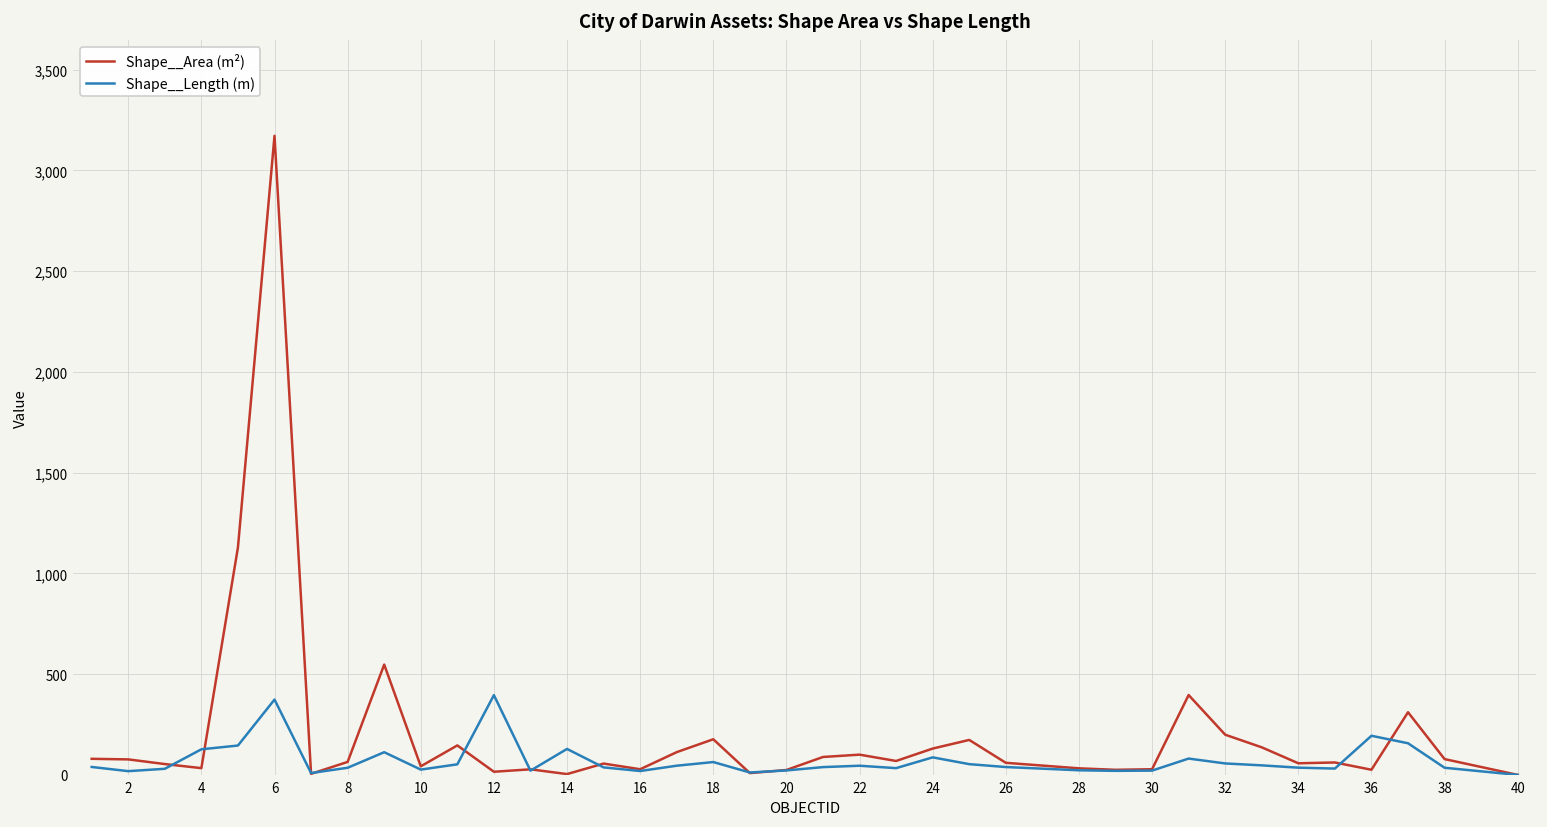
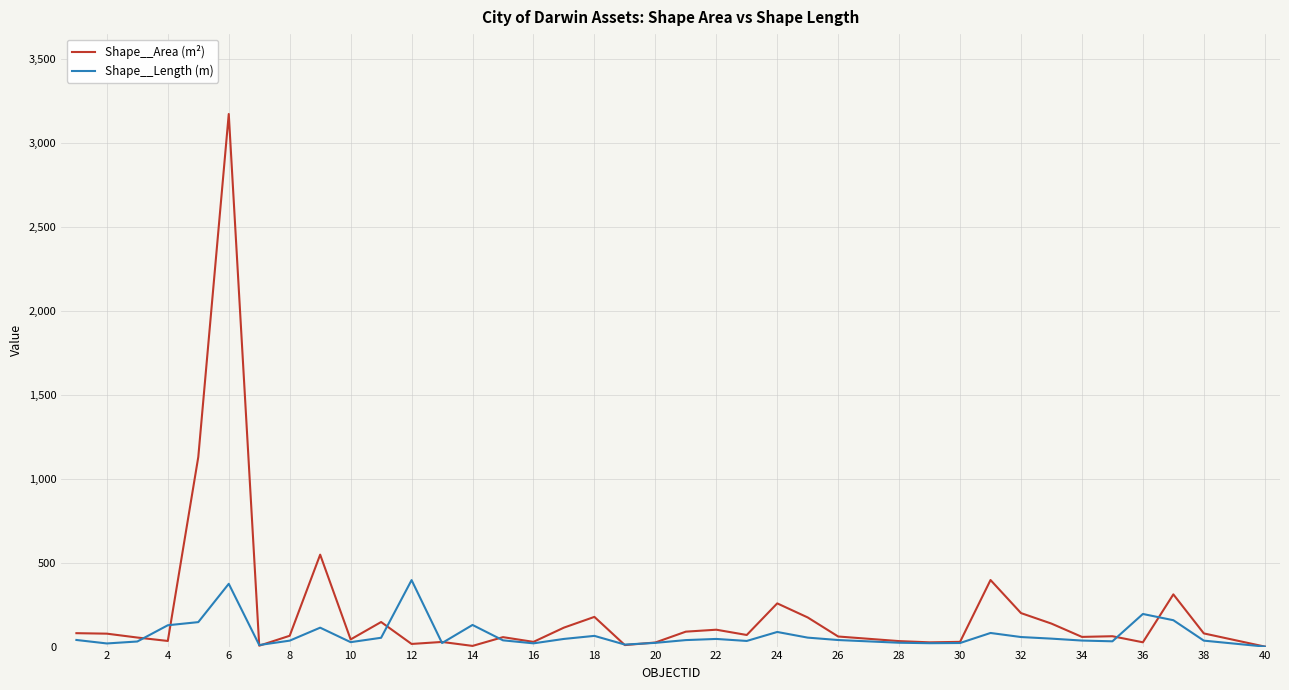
  {
    "Shape__Area (m²)": {
      "2": "80",
      "4": "30",
      "6": "3,170",
      "8": "60",
      "10": "40",
      "12": "20",
      "14": "0",
      "18": "180",
      "22": "100",
-     "24": "130",
+     "24": "260",
      "26": "60",
      "32": "200",
      "34": "60",
      "36": "30",
      "38": "80"
    },
    "Shape__Length (m)": {
      "2": "20",
      "4": "130",
      "6": "370",
      "8": "40",
      "10": "30",
      "12": "400",
      "14": "130",
      "18": "60",
      "22": "50",
      "24": "90",
      "26": "40",
      "32": "60",
      "34": "40",
      "36": "190",
      "38": "40"
    }
  }
